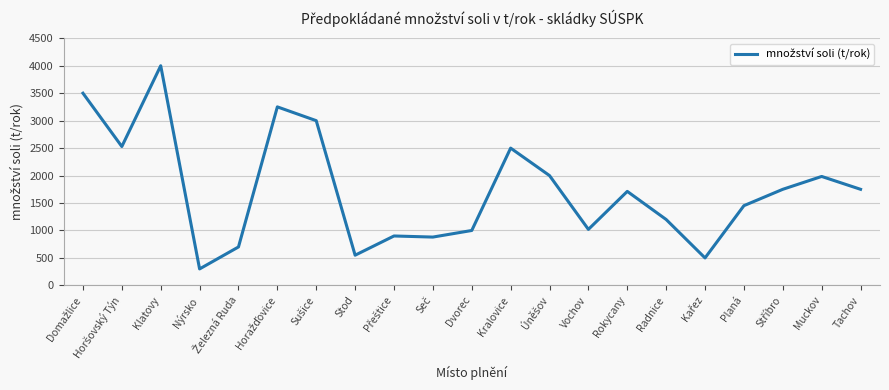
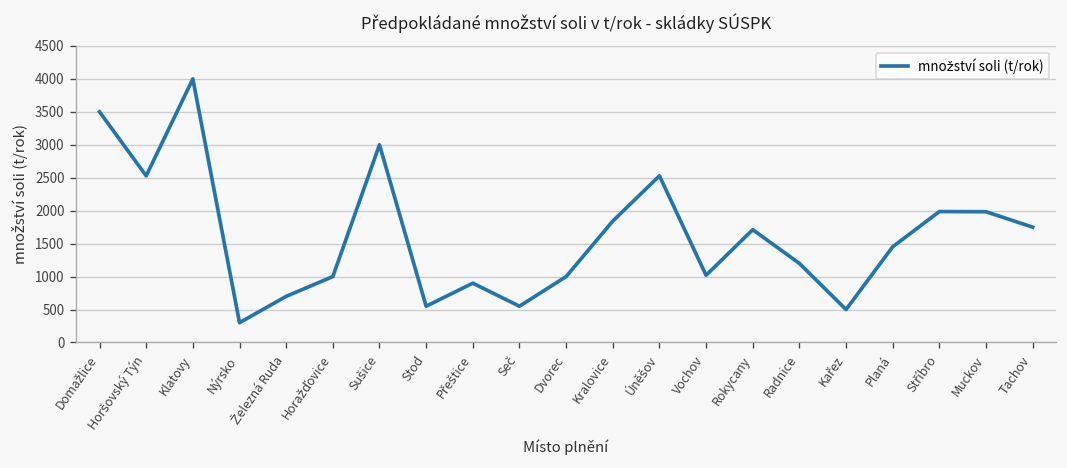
  {
    "Domažlice": 3500,
    "Horšovský Týn": 2500,
    "Klatovy": 4000,
    "Nýrsko": 300,
    "Železná Ruda": 700,
-   "Horažďovice": 3300,
+   "Horažďovice": 1000,
    "Sušice": 3000,
    "Stod": 600,
    "Přeštice": 900,
-   "Seč": 900,
+   "Seč": 600,
    "Dvorec": 1000,
-   "Kralovice": 2500,
-   "Úněšov": 2000,
+   "Kralovice": 1800,
+   "Úněšov": 2500,
    "Vochov": 1000,
    "Rokycany": 1700,
    "Radnice": 1200,
    "Kařez": 500,
    "Planá": 1500,
-   "Stříbro": 1800,
+   "Stříbro": 2000,
    "Muckov": 2000,
    "Tachov": 1800
  }
